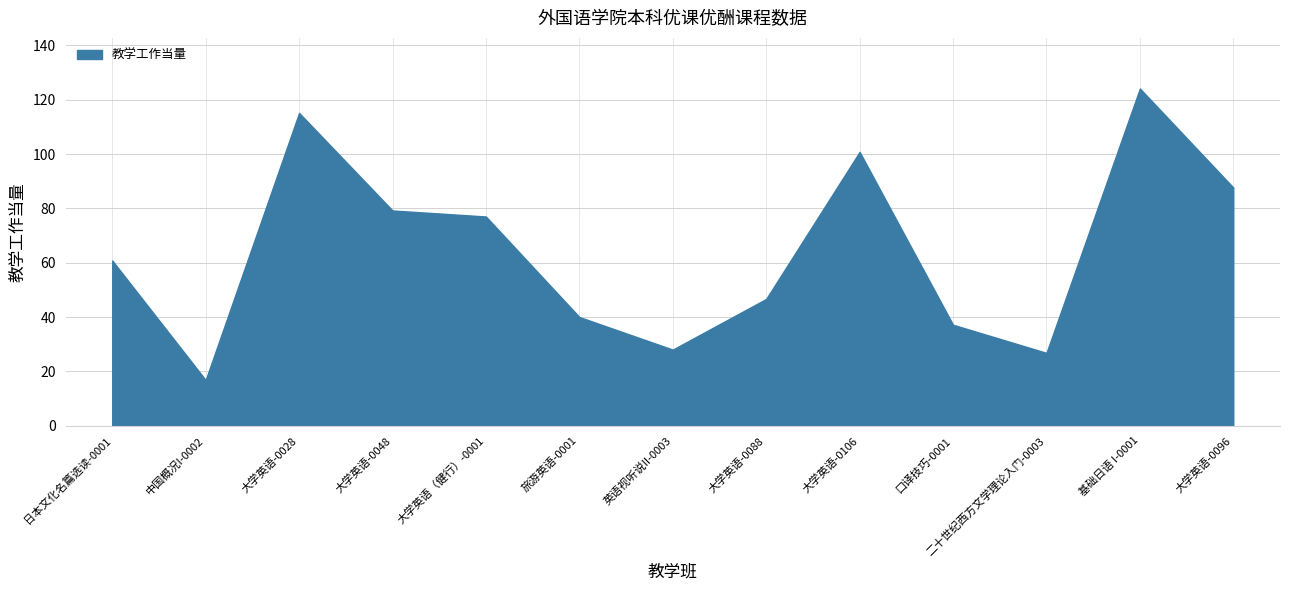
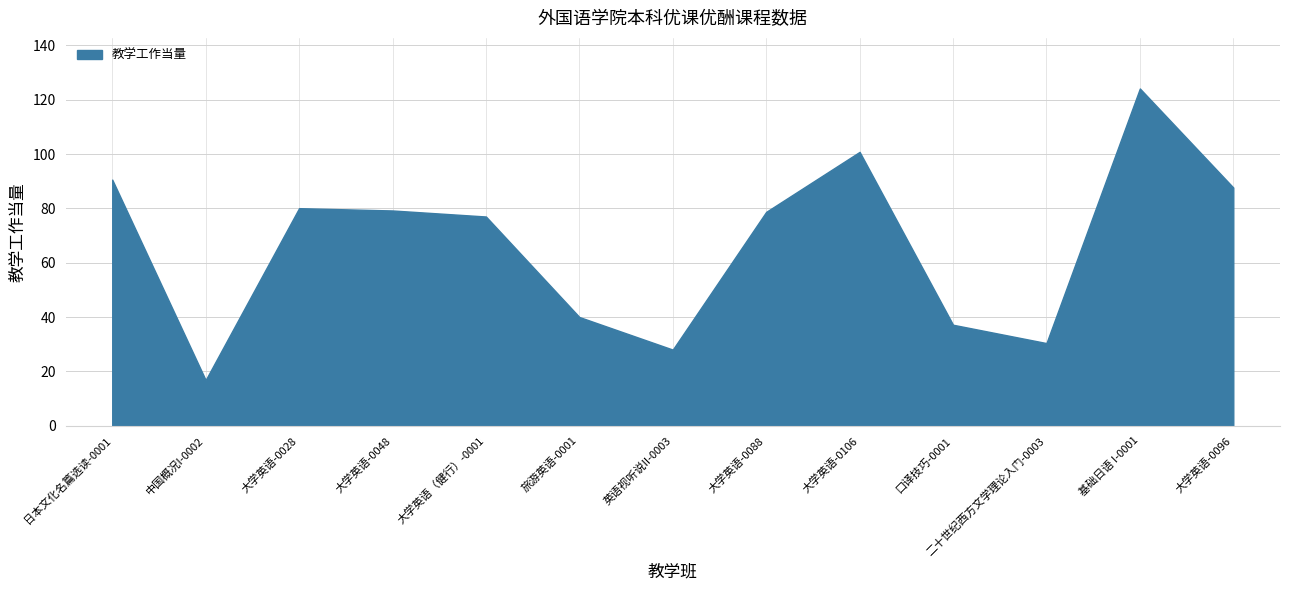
  {
-   "日本文化名篇选读-0001": 61,
+   "日本文化名篇选读-0001": 91,
    "中国概况I-0002": 17,
-   "大学英语-0028": 115,
+   "大学英语-0028": 80,
    "大学英语-0048": 79,
    "大学英语（健行）-0001": 77,
    "旅游英语-0001": 40,
    "英语视听说II-0003": 28,
-   "大学英语-0088": 47,
+   "大学英语-0088": 79,
    "大学英语-0106": 101,
    "口译技巧-0001": 37,
-   "二十世纪西方文学理论入门-0003": 27,
+   "二十世纪西方文学理论入门-0003": 30,
    "基础日语 I-0001": 124,
    "大学英语-0096": 88
  }
